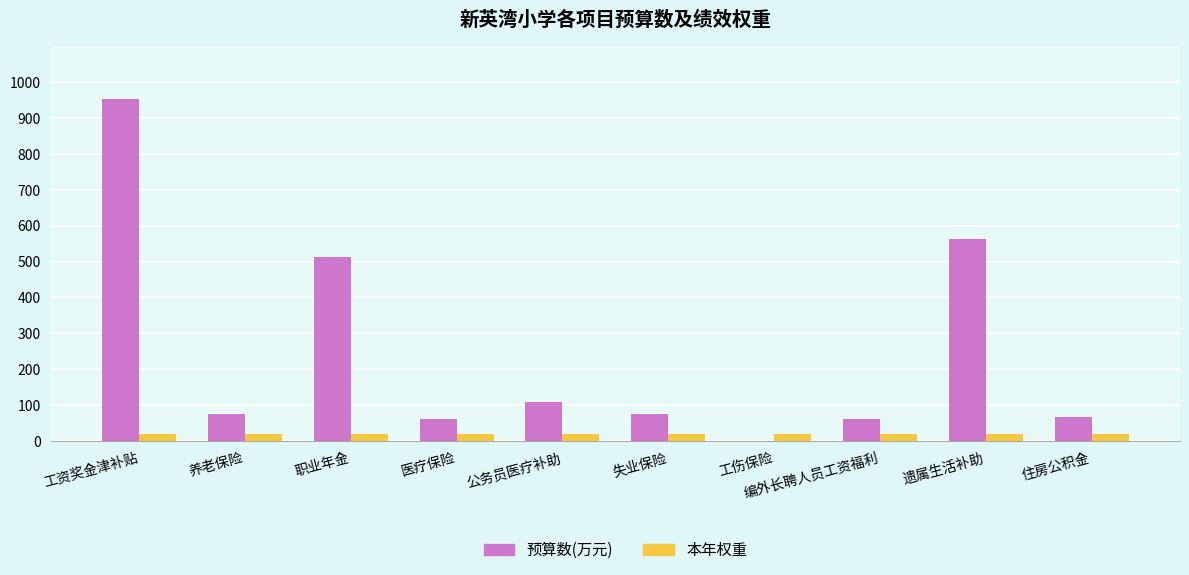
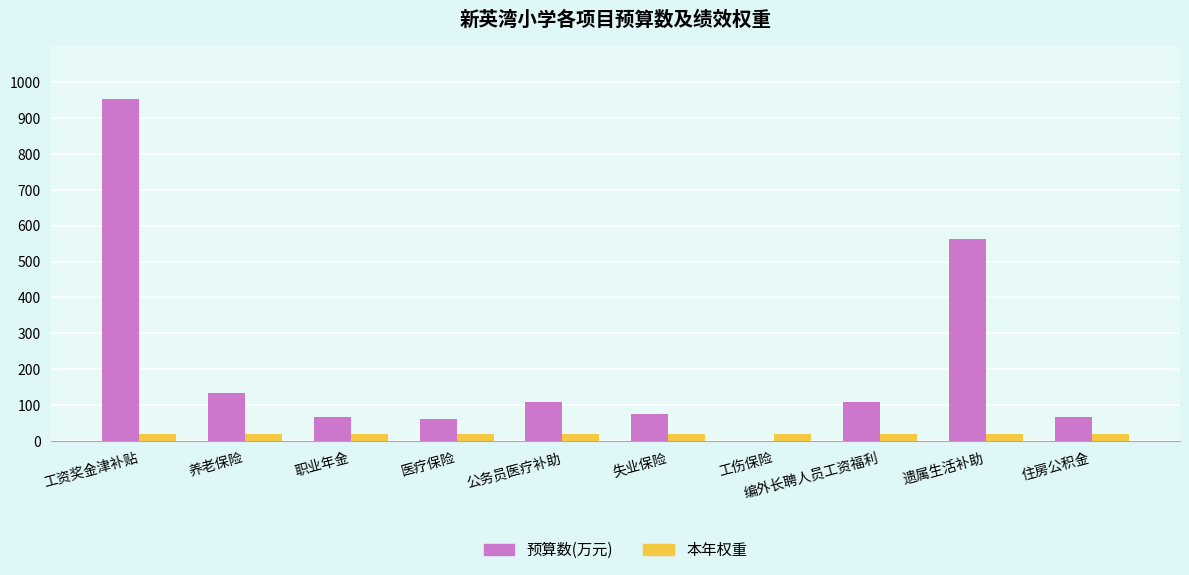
  {
    "预算数(万元)": {
      "工资奖金津补贴": 950,
-     "养老保险": 70,
-     "职业年金": 510,
+     "养老保险": 140,
+     "职业年金": 70,
      "医疗保险": 60,
      "公务员医疗补助": 110,
      "失业保险": 80,
-     "编外长聘人员工资福利": 60,
+     "编外长聘人员工资福利": 110,
      "遗属生活补助": 560,
      "住房公积金": 70
    },
    "本年权重": {
      "工资奖金津补贴": 20,
      "养老保险": 20,
      "职业年金": 20,
      "医疗保险": 20,
      "公务员医疗补助": 20,
      "失业保险": 20,
      "工伤保险": 20,
      "编外长聘人员工资福利": 20,
      "遗属生活补助": 20,
      "住房公积金": 20
    }
  }
